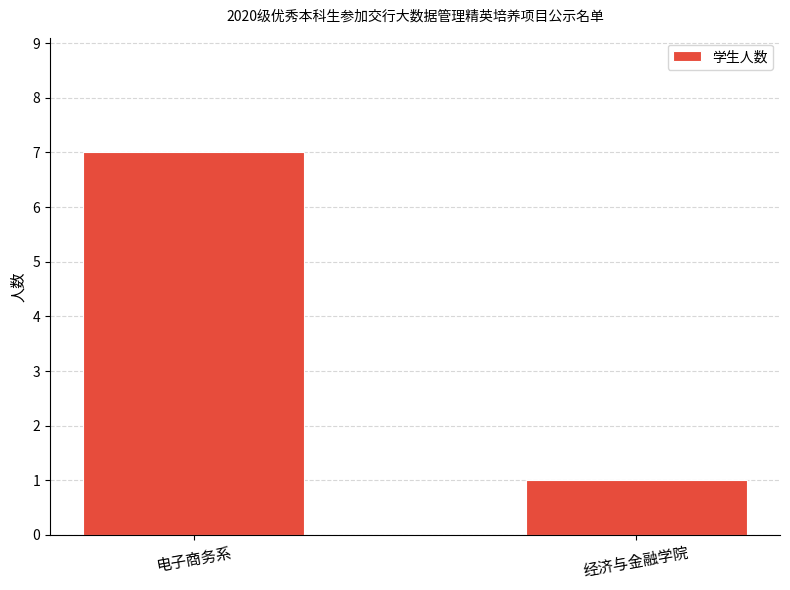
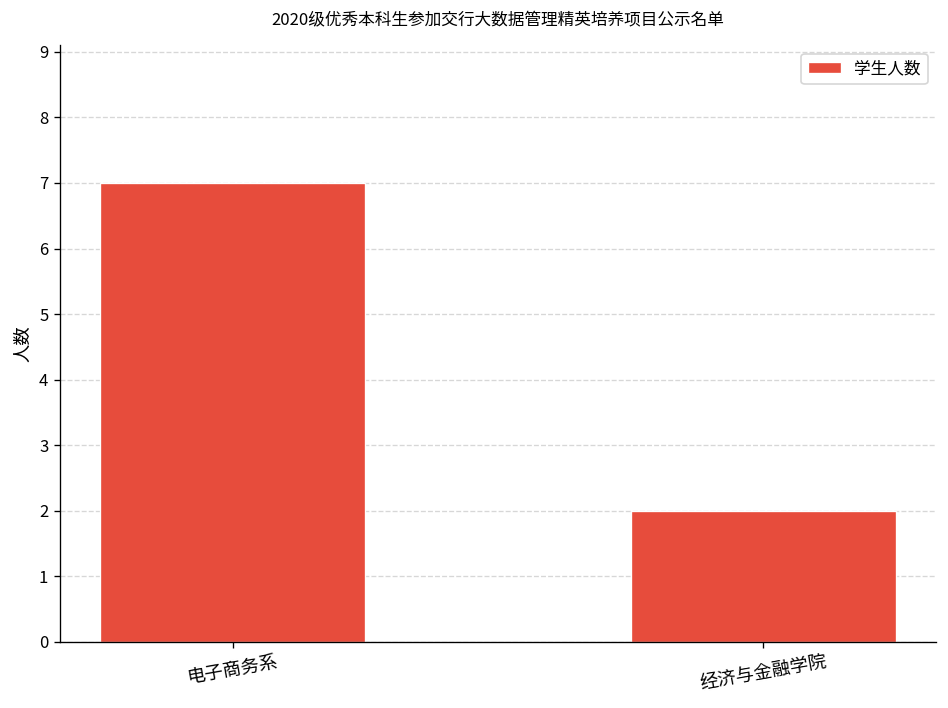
  {
    "电子商务系": 7,
-   "经济与金融学院": 1
+   "经济与金融学院": 2
  }
